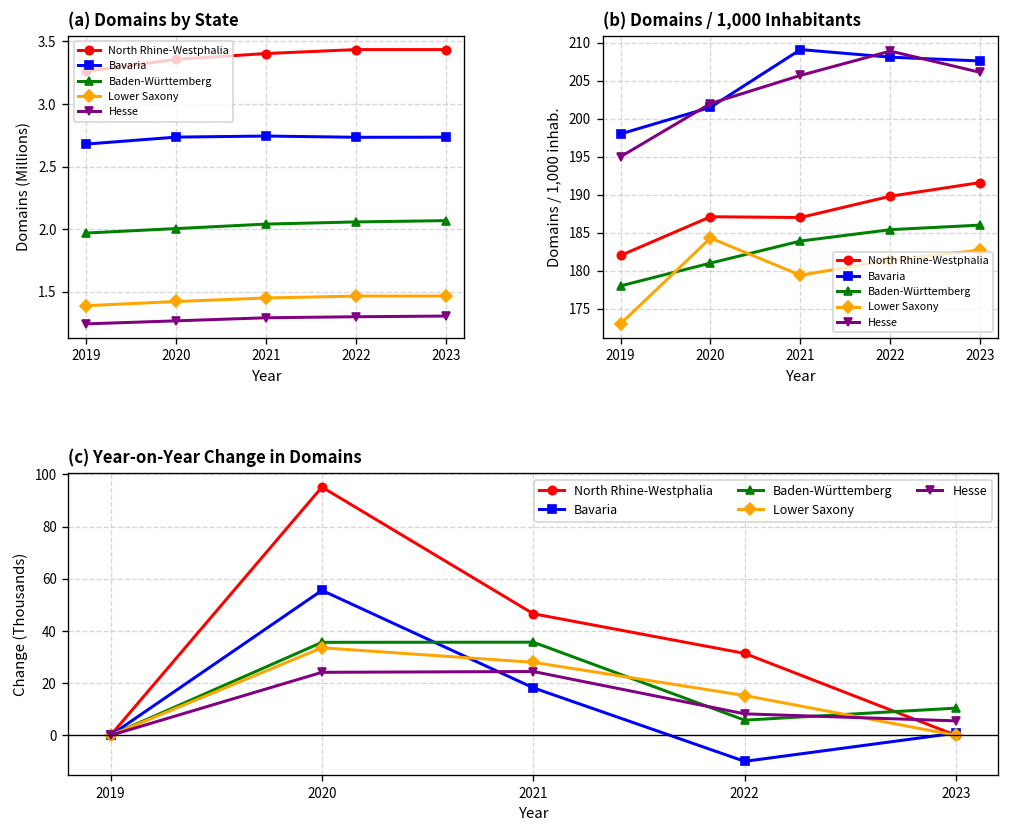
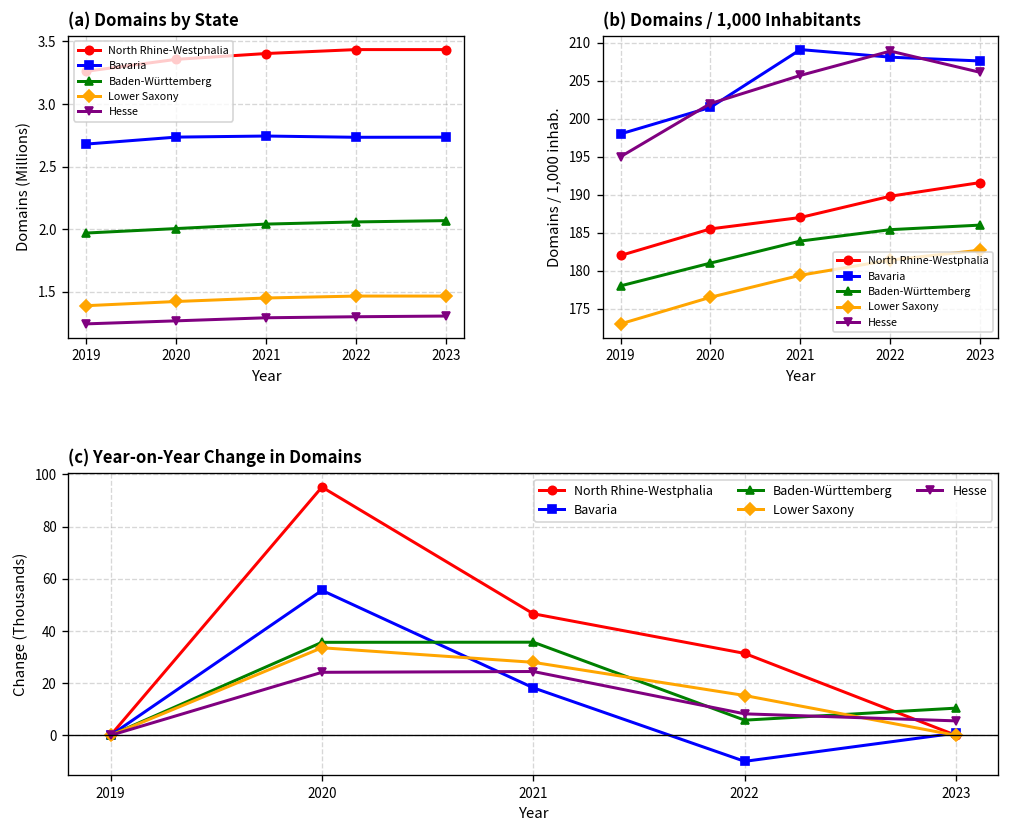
  {
    "(a) Domains by State": {
      "North Rhine-Westphalia": {
        "2021": 3.40,
        "2022": 3.43,
        "2023": 3.43
      },
      "Bavaria": {
        "2019": 2.68,
        "2020": 2.74,
        "2021": 2.74,
        "2022": 2.73,
        "2023": 2.74
      },
      "Baden-Württemberg": {
        "2019": 1.97,
        "2020": 2.01,
        "2021": 2.04,
        "2022": 2.06,
        "2023": 2.07
      },
      "Lower Saxony": {
        "2019": 1.39,
        "2020": 1.42,
        "2021": 1.45,
        "2022": 1.47,
        "2023": 1.47
      },
      "Hesse": {
        "2019": 1.25,
        "2020": 1.27,
        "2021": 1.29,
        "2022": 1.30,
        "2023": 1.31
      }
    },
    "(b) Domains / 1,000 Inhabitants": {
      "North Rhine-Westphalia": {
        "2019": 182,
-       "2020": 187,
+       "2020": 186,
        "2021": 187,
        "2022": 190,
        "2023": 192
      },
      "Bavaria": {
        "2019": 198,
        "2020": 202,
        "2021": 209,
        "2022": 208,
        "2023": 208
      },
      "Baden-Württemberg": {
        "2019": 178,
        "2020": 181,
        "2021": 184,
        "2022": 185,
        "2023": 186
      },
      "Lower Saxony": {
        "2019": 173,
-       "2020": 184,
+       "2020": 177,
        "2021": 179
      },
      "Hesse": {
        "2019": 195,
        "2020": 202,
        "2021": 206,
        "2022": 209,
        "2023": 206
      }
    },
    "(c) Year-on-Year Change in Domains": {
      "North Rhine-Westphalia": {
        "2020": 95,
        "2021": 47,
        "2022": 31
      },
      "Bavaria": {
        "2020": 56,
        "2021": 18,
        "2022": -10
      },
      "Baden-Württemberg": {
        "2020": 36,
        "2021": 36,
        "2022": 6,
        "2023": 10
      },
      "Lower Saxony": {
        "2020": 34,
        "2021": 28,
        "2022": 15
      },
      "Hesse": {
        "2020": 24,
        "2021": 24,
        "2022": 8,
        "2023": 6
      }
    }
  }
